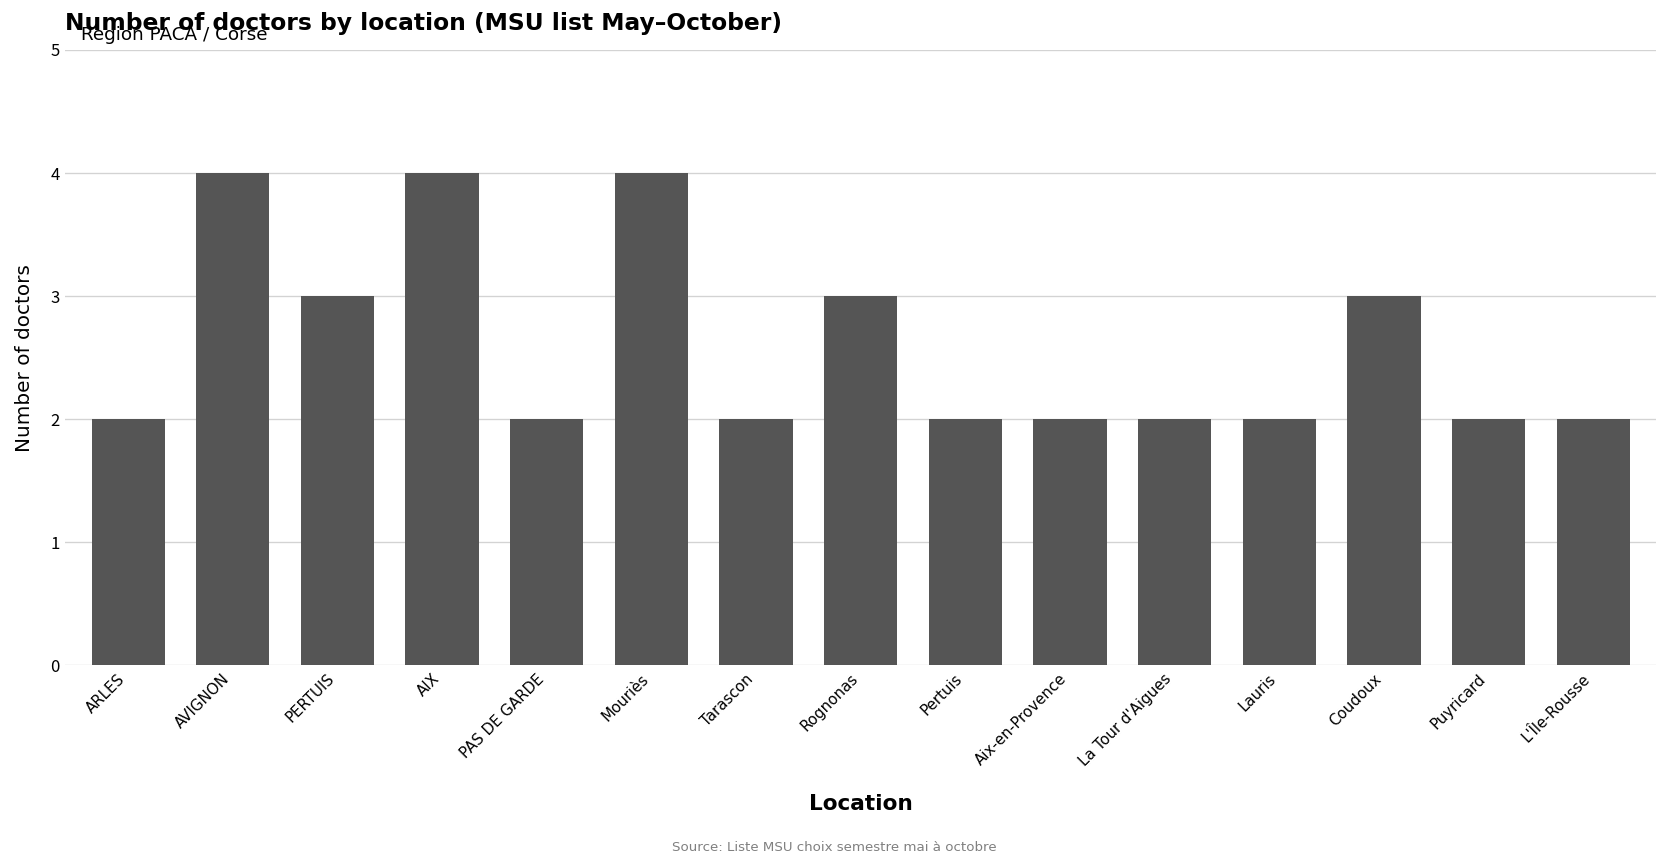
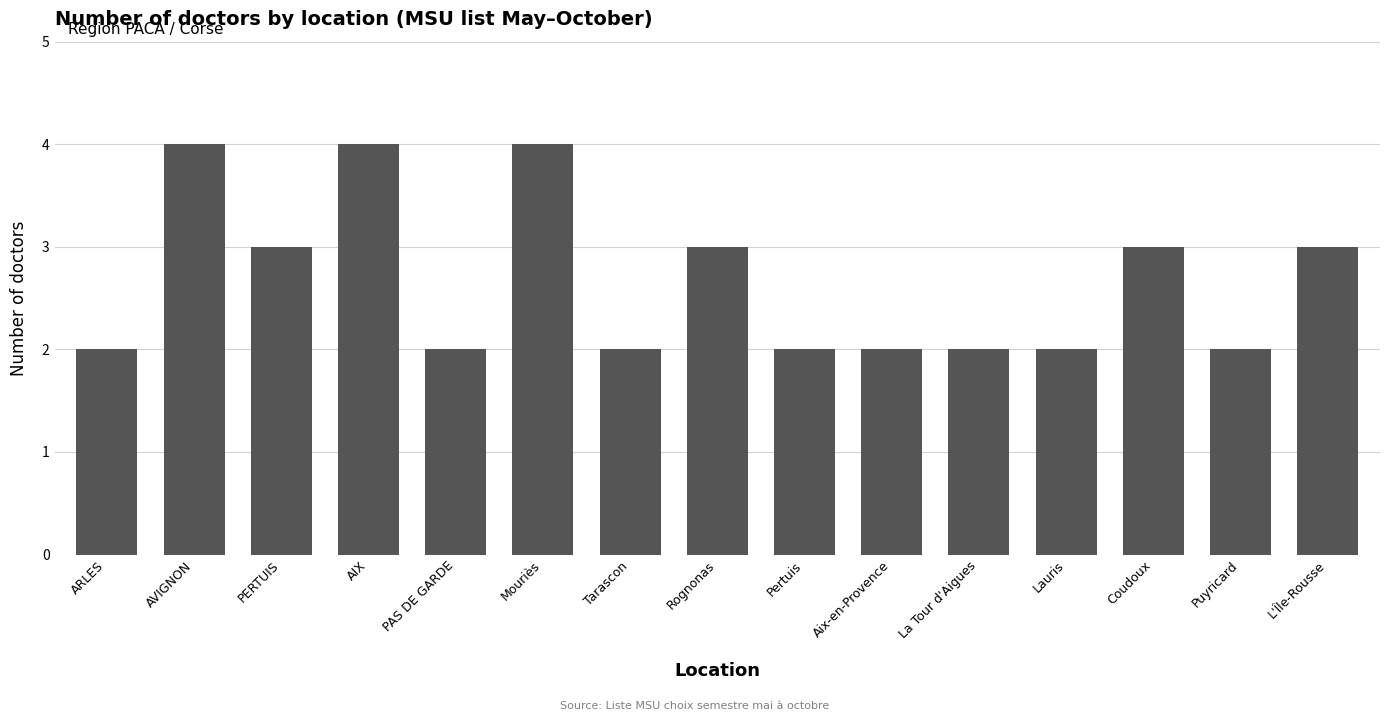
  {
    "ARLES": 2,
    "AVIGNON": 4,
    "PERTUIS": 3,
    "AIX": 4,
    "PAS DE GARDE": 2,
    "Mouriès": 4,
    "Tarascon": 2,
    "Rognonas": 3,
    "Pertuis": 2,
    "Aix-en-Provence": 2,
    "La Tour d'Aigues": 2,
    "Lauris": 2,
    "Coudoux": 3,
    "Puyricard": 2,
-   "L'Île-Rousse": 2
+   "L'Île-Rousse": 3
  }
